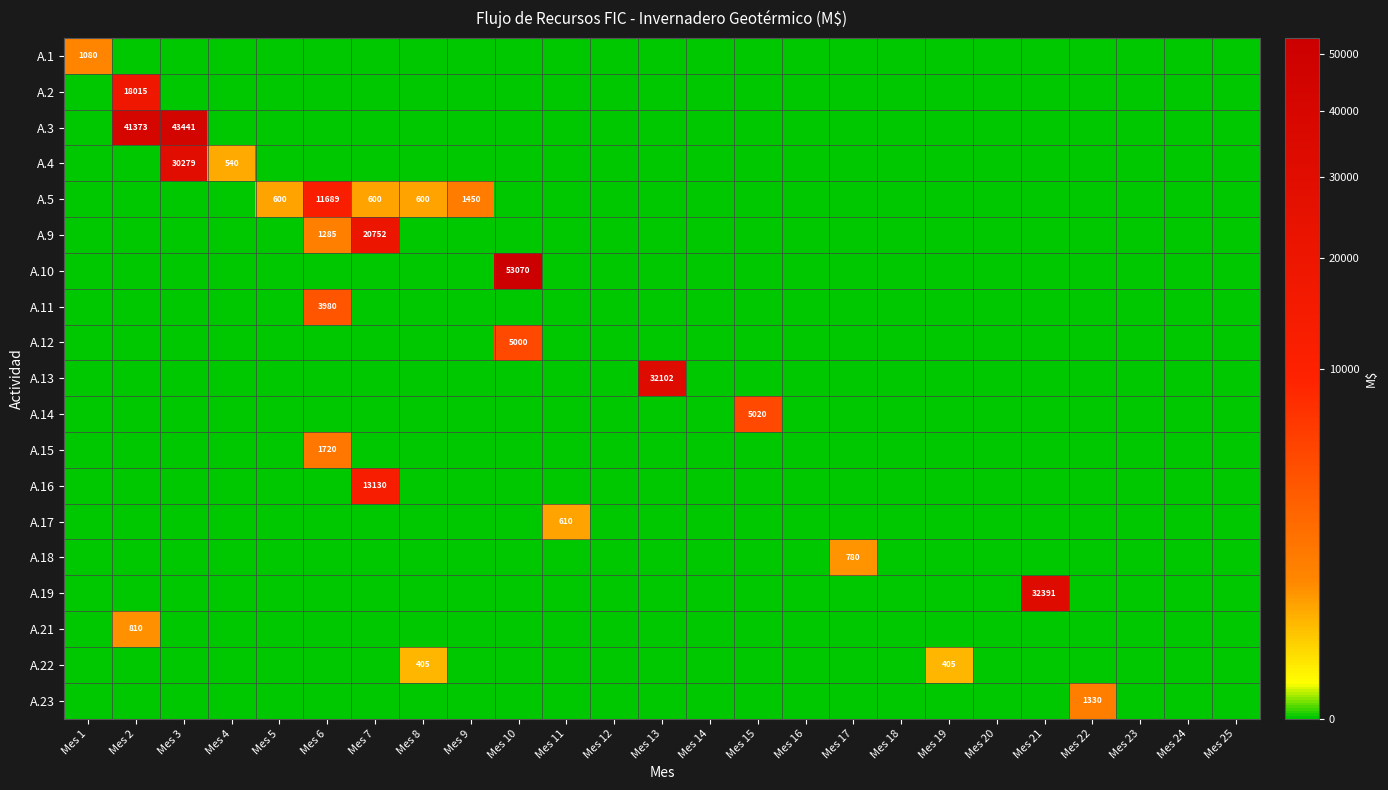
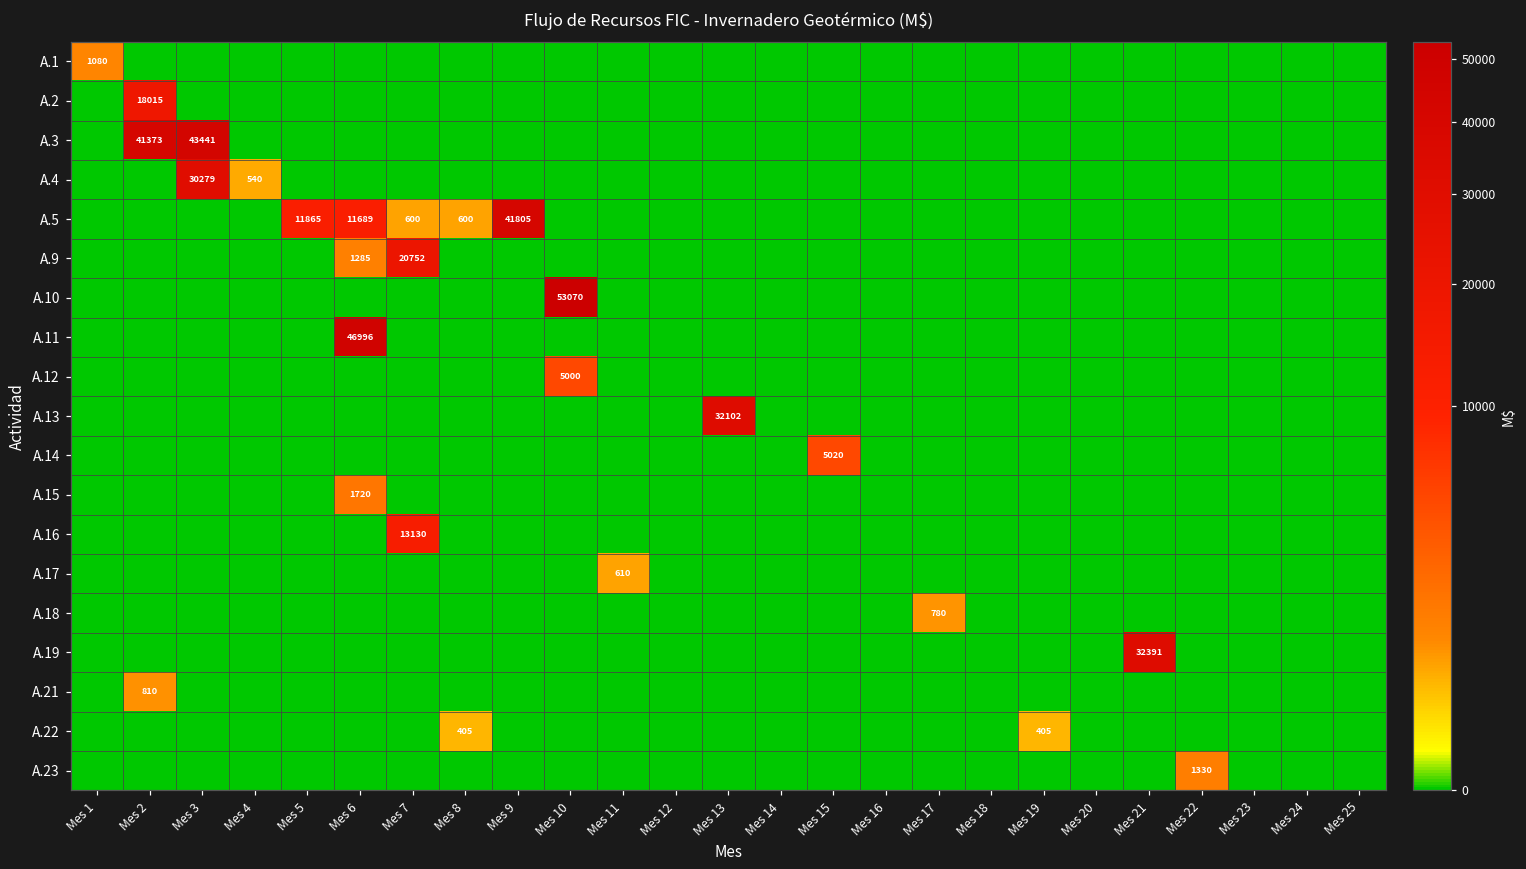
  {
    "A.1": {
      "Mes 1": 1080
    },
    "A.2": {
      "Mes 2": 18015
    },
    "A.3": {
      "Mes 2": 41373,
      "Mes 3": 43441
    },
    "A.4": {
      "Mes 3": 30279,
      "Mes 4": 540
    },
    "A.5": {
-     "Mes 5": 600,
+     "Mes 5": 11865,
      "Mes 6": 11689,
      "Mes 7": 600,
      "Mes 8": 600,
-     "Mes 9": 1450
+     "Mes 9": 41805
    },
    "A.9": {
      "Mes 6": 1285,
      "Mes 7": 20752
    },
    "A.10": {
      "Mes 10": 53070
    },
    "A.11": {
-     "Mes 6": 3980
+     "Mes 6": 46996
    },
    "A.12": {
      "Mes 10": 5000
    },
    "A.13": {
      "Mes 13": 32102
    },
    "A.14": {
      "Mes 15": 5020
    },
    "A.15": {
      "Mes 6": 1720
    },
    "A.16": {
      "Mes 7": 13130
    },
    "A.17": {
      "Mes 11": 610
    },
    "A.18": {
      "Mes 17": 780
    },
    "A.19": {
      "Mes 21": 32391
    },
    "A.21": {
      "Mes 2": 810
    },
    "A.22": {
      "Mes 8": 405,
      "Mes 19": 405
    },
    "A.23": {
      "Mes 22": 1330
    }
  }
